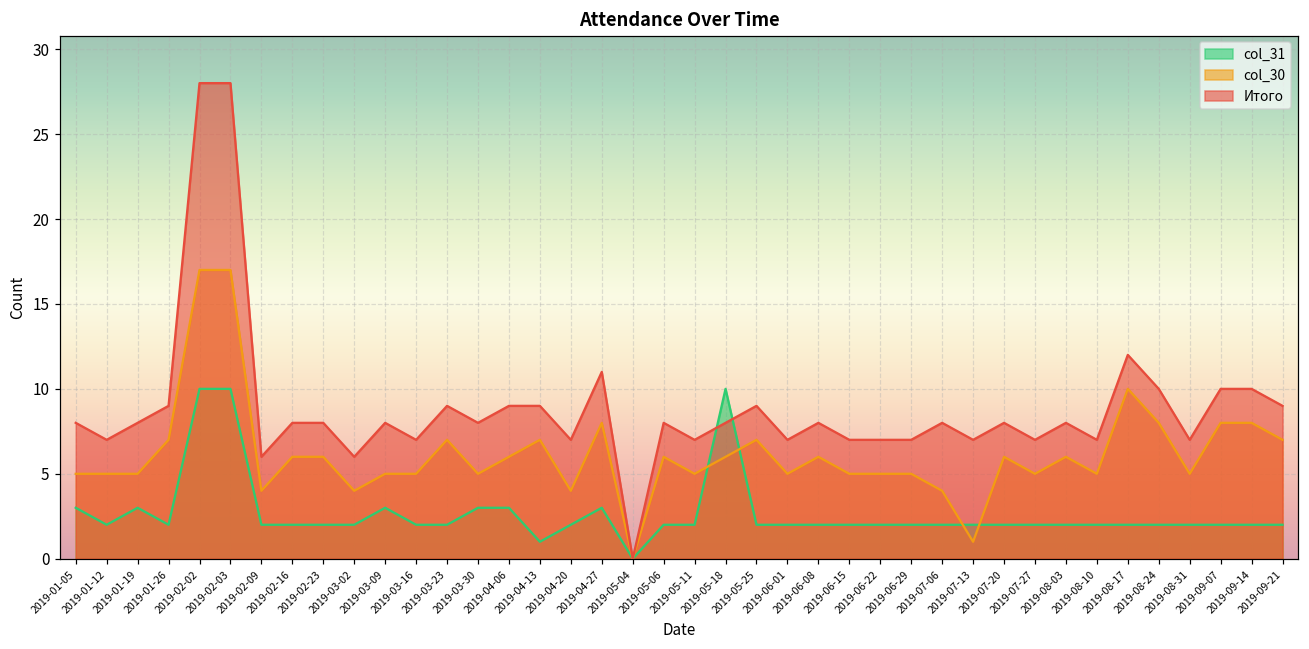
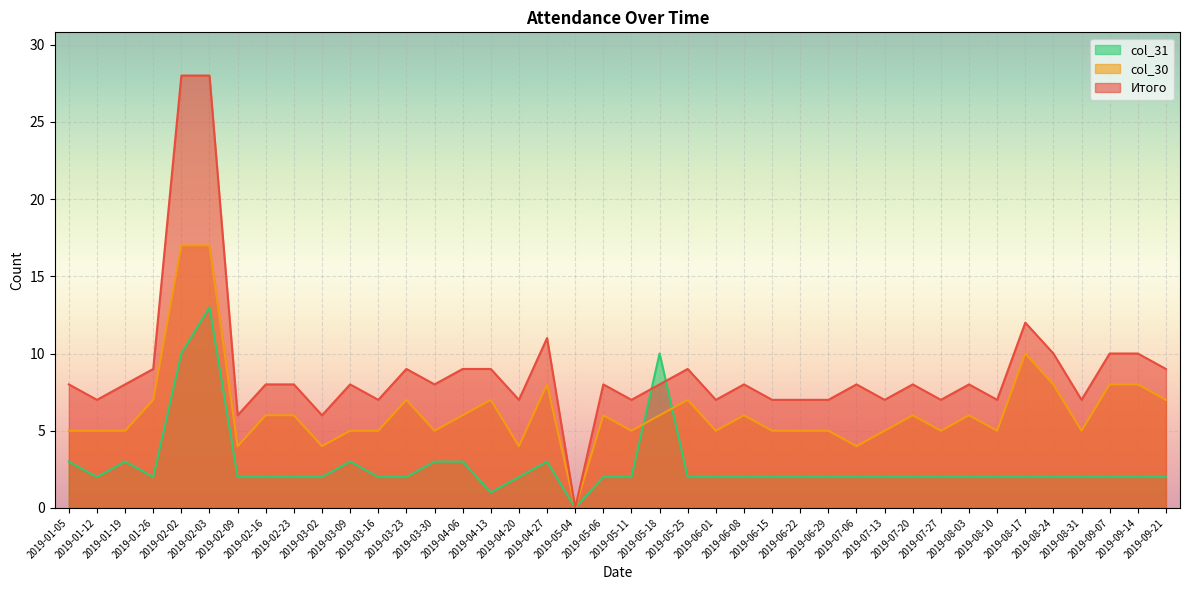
  {
    "col_31": {
      "2019-01-05": 3,
      "2019-01-12": 2,
      "2019-01-19": 3,
      "2019-01-26": 2,
      "2019-02-02": 10,
-     "2019-02-03": 10,
+     "2019-02-03": 13,
      "2019-02-09": 2,
      "2019-02-16": 2,
      "2019-02-23": 2,
      "2019-03-02": 2,
      "2019-03-09": 3,
      "2019-03-16": 2,
      "2019-03-23": 2,
      "2019-03-30": 3,
      "2019-04-06": 3,
      "2019-04-13": 1,
      "2019-04-20": 2,
      "2019-04-27": 3,
      "2019-05-06": 2,
      "2019-05-11": 2,
      "2019-05-18": 10,
      "2019-05-25": 2,
      "2019-06-01": 2,
      "2019-06-08": 2,
      "2019-06-15": 2,
      "2019-06-22": 2,
      "2019-06-29": 2,
      "2019-07-06": 2,
      "2019-07-13": 2,
      "2019-07-20": 2,
      "2019-07-27": 2,
      "2019-08-03": 2,
      "2019-08-10": 2,
      "2019-08-17": 2,
      "2019-08-24": 2,
      "2019-08-31": 2,
      "2019-09-07": 2,
      "2019-09-14": 2,
      "2019-09-21": 2
    },
    "col_30": {
      "2019-01-05": 5,
      "2019-01-12": 5,
      "2019-01-19": 5,
      "2019-01-26": 7,
      "2019-02-02": 17,
      "2019-02-03": 17,
      "2019-02-09": 4,
      "2019-02-16": 6,
      "2019-02-23": 6,
      "2019-03-02": 4,
      "2019-03-09": 5,
      "2019-03-16": 5,
      "2019-03-23": 7,
      "2019-03-30": 5,
      "2019-04-06": 6,
      "2019-04-13": 7,
      "2019-04-20": 4,
      "2019-04-27": 8,
      "2019-05-06": 6,
      "2019-05-11": 5,
      "2019-05-18": 6,
      "2019-05-25": 7,
      "2019-06-01": 5,
      "2019-06-08": 6,
      "2019-06-15": 5,
      "2019-06-22": 5,
      "2019-06-29": 5,
      "2019-07-06": 4,
-     "2019-07-13": 1,
+     "2019-07-13": 5,
      "2019-07-20": 6,
      "2019-07-27": 5,
      "2019-08-03": 6,
      "2019-08-10": 5,
      "2019-08-17": 10,
      "2019-08-24": 8,
      "2019-08-31": 5,
      "2019-09-07": 8,
      "2019-09-14": 8,
      "2019-09-21": 7
    },
    "Итого": {
      "2019-01-05": 8,
      "2019-01-12": 7,
      "2019-01-19": 8,
      "2019-01-26": 9,
      "2019-02-02": 28,
      "2019-02-03": 28,
      "2019-02-09": 6,
      "2019-02-16": 8,
      "2019-02-23": 8,
      "2019-03-02": 6,
      "2019-03-09": 8,
      "2019-03-16": 7,
      "2019-03-23": 9,
      "2019-03-30": 8,
      "2019-04-06": 9,
      "2019-04-13": 9,
      "2019-04-20": 7,
      "2019-04-27": 11,
      "2019-05-06": 8,
      "2019-05-11": 7,
      "2019-05-18": 8,
      "2019-05-25": 9,
      "2019-06-01": 7,
      "2019-06-08": 8,
      "2019-06-15": 7,
      "2019-06-22": 7,
      "2019-06-29": 7,
      "2019-07-06": 8,
      "2019-07-13": 7,
      "2019-07-20": 8,
      "2019-07-27": 7,
      "2019-08-03": 8,
      "2019-08-10": 7,
      "2019-08-17": 12,
      "2019-08-24": 10,
      "2019-08-31": 7,
      "2019-09-07": 10,
      "2019-09-14": 10,
      "2019-09-21": 9
    }
  }
